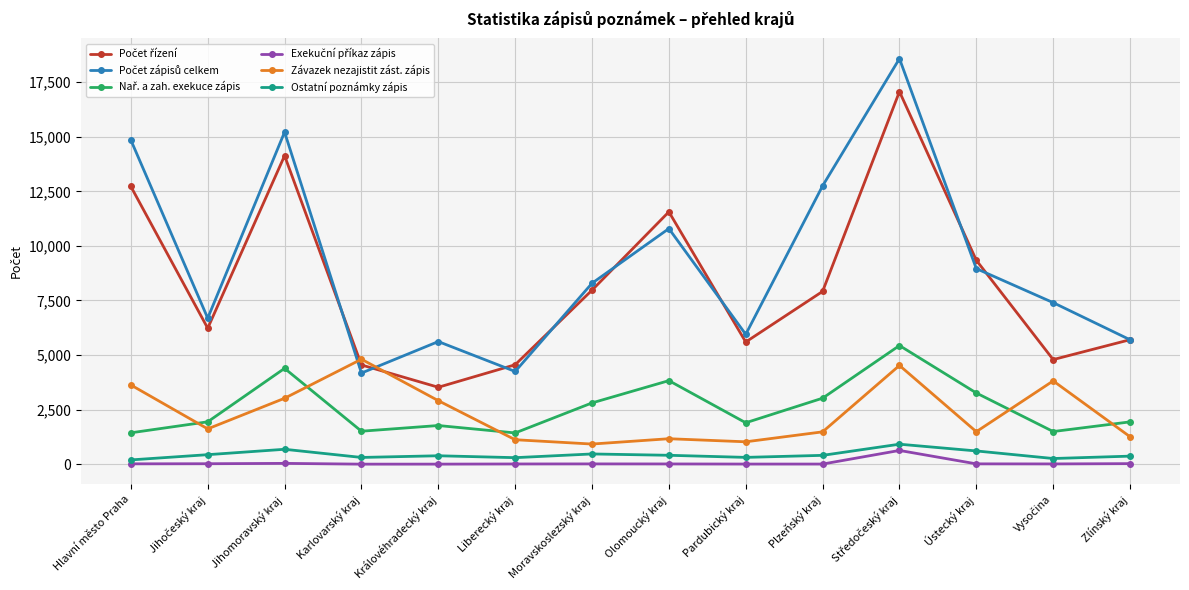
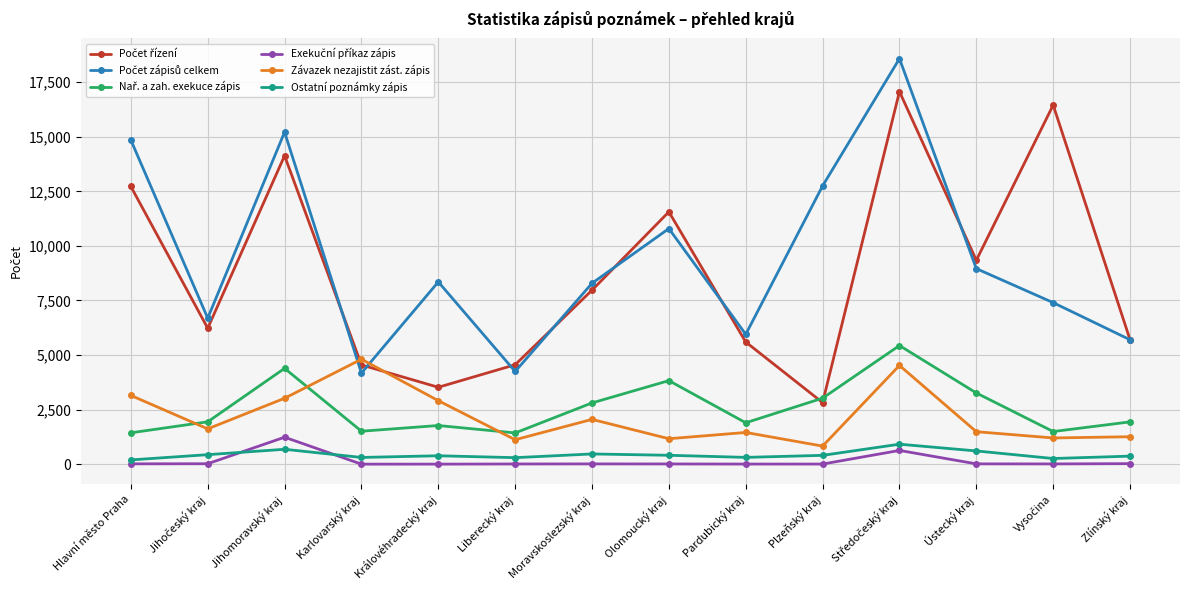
  {
    "Počet řízení": {
      "Hlavní město Praha": "12,700",
      "Jihočeský kraj": "6,200",
      "Jihomoravský kraj": "14,100",
      "Karlovarský kraj": "4,500",
      "Královéhradecký kraj": "3,500",
      "Liberecký kraj": "4,600",
      "Moravskoslezský kraj": "8,000",
      "Olomoucký kraj": "11,600",
      "Pardubický kraj": "5,600",
-     "Plzeňský kraj": "7,900",
+     "Plzeňský kraj": "2,800",
      "Středočeský kraj": "17,100",
      "Ústecký kraj": "9,300",
-     "Vysočina": "4,800"
+     "Vysočina": "16,500"
    },
    "Počet zápisů celkem": {
      "Hlavní město Praha": "14,900",
      "Jihočeský kraj": "6,700",
      "Jihomoravský kraj": "15,200",
      "Karlovarský kraj": "4,200",
-     "Královéhradecký kraj": "5,600",
+     "Královéhradecký kraj": "8,400",
      "Liberecký kraj": "4,200",
      "Moravskoslezský kraj": "8,300",
      "Olomoucký kraj": "10,800",
      "Pardubický kraj": "5,900",
      "Plzeňský kraj": "12,800",
      "Středočeský kraj": "18,600",
      "Ústecký kraj": "9,000",
      "Vysočina": "7,400"
    },
    "Exekuční příkaz zápis": {
      "Hlavní město Praha": "0",
      "Jihočeský kraj": "0",
-     "Jihomoravský kraj": "0",
+     "Jihomoravský kraj": "1,200",
      "Karlovarský kraj": "0",
      "Královéhradecký kraj": "0",
      "Liberecký kraj": "0",
      "Moravskoslezský kraj": "0",
      "Olomoucký kraj": "0",
      "Pardubický kraj": "0",
      "Plzeňský kraj": "0",
      "Středočeský kraj": "600",
      "Ústecký kraj": "0",
      "Vysočina": "0",
      "Zlínský kraj": "0"
    },
    "Závazek nezajistit zást. zápis": {
-     "Hlavní město Praha": "3,600",
+     "Hlavní město Praha": "3,200",
      "Jihočeský kraj": "1,600",
      "Jihomoravský kraj": "3,000",
      "Karlovarský kraj": "4,800",
      "Královéhradecký kraj": "2,900",
      "Liberecký kraj": "1,100",
-     "Moravskoslezský kraj": "900",
+     "Moravskoslezský kraj": "2,100",
      "Olomoucký kraj": "1,200",
-     "Pardubický kraj": "1,000",
-     "Plzeňský kraj": "1,500",
+     "Pardubický kraj": "1,500",
+     "Plzeňský kraj": "800",
      "Středočeský kraj": "4,500",
      "Ústecký kraj": "1,500",
-     "Vysočina": "3,800",
+     "Vysočina": "1,200",
      "Zlínský kraj": "1,300"
    }
  }
